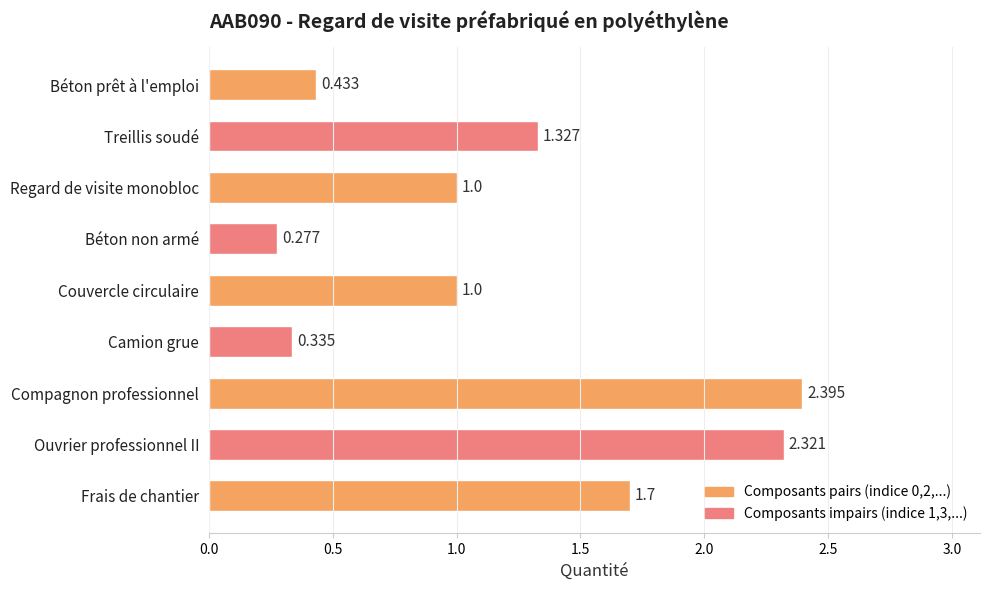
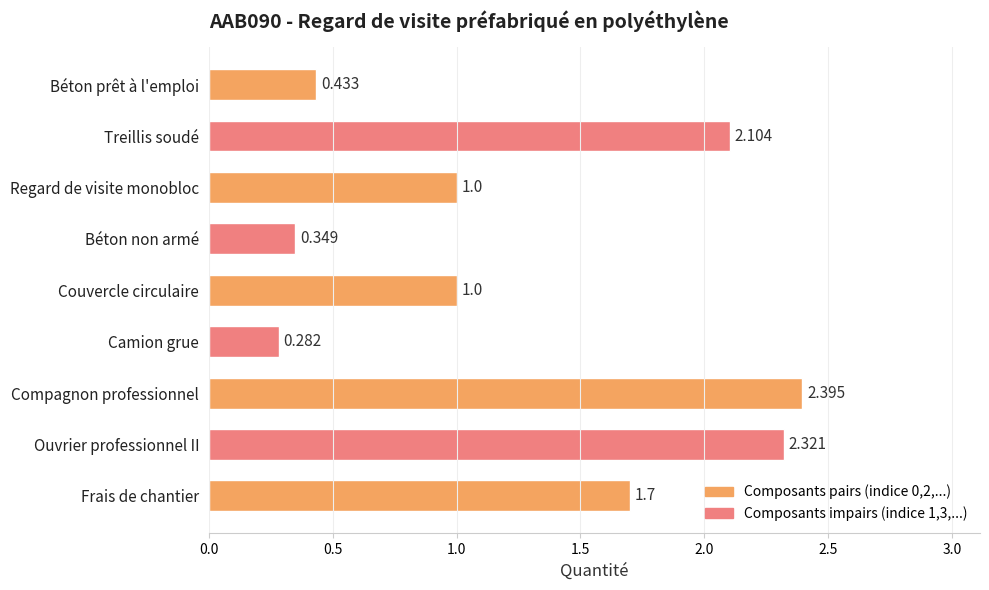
  {
    "Béton prêt à l'emploi": 0.433,
-   "Treillis soudé": 1.327,
+   "Treillis soudé": 2.104,
    "Regard de visite monobloc": 1.0,
-   "Béton non armé": 0.277,
+   "Béton non armé": 0.349,
    "Couvercle circulaire": 1.0,
-   "Camion grue": 0.335,
+   "Camion grue": 0.282,
    "Compagnon professionnel": 2.395,
    "Ouvrier professionnel II": 2.321,
    "Frais de chantier": 1.7
  }
